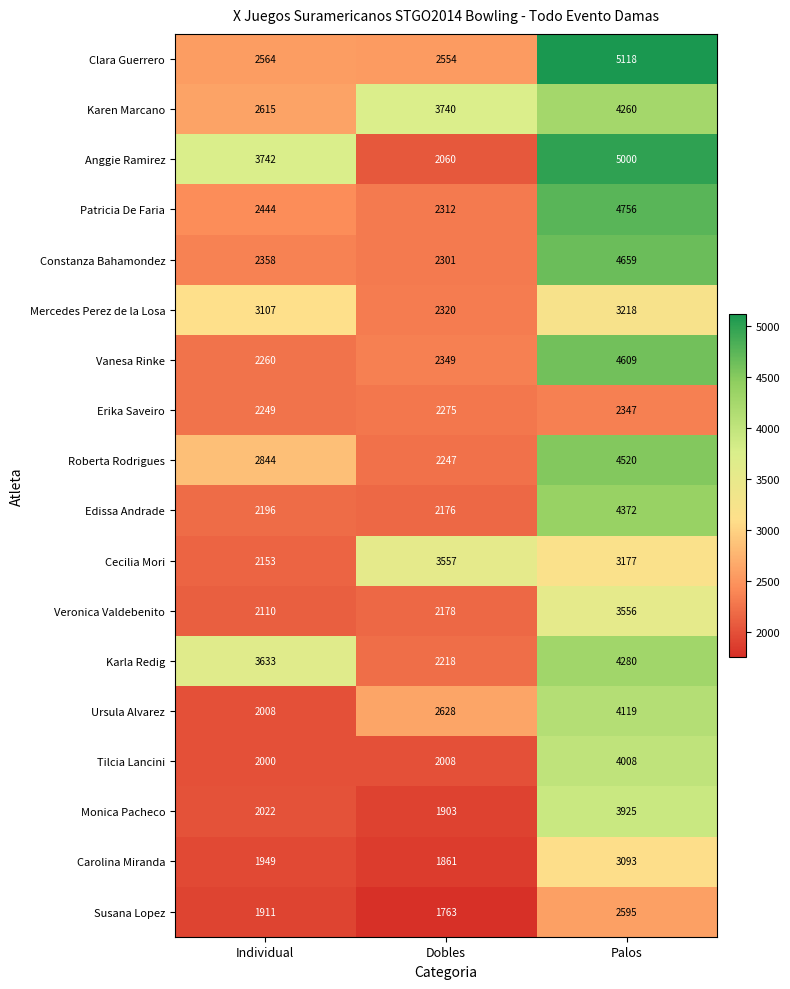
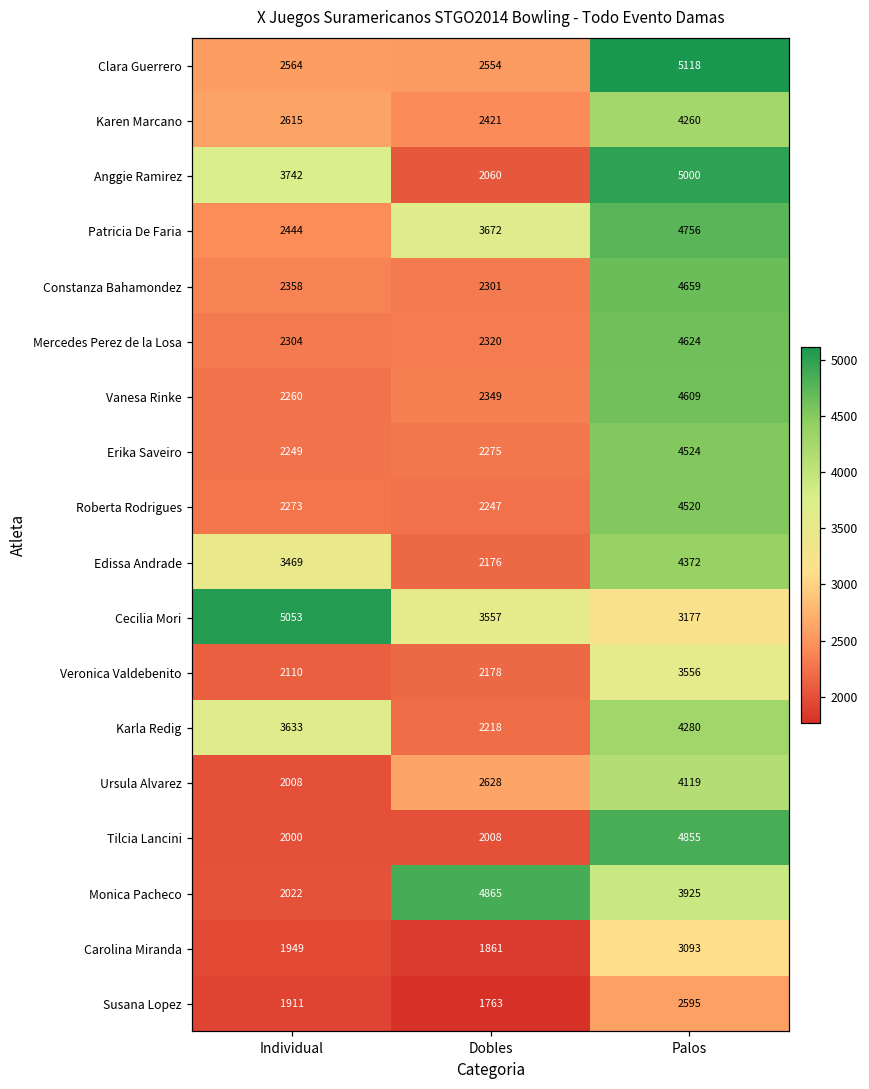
  {
    "Clara Guerrero": {
      "Individual": 2564,
      "Dobles": 2554,
      "Palos": 5118
    },
    "Karen Marcano": {
      "Individual": 2615,
-     "Dobles": 3740,
+     "Dobles": 2421,
      "Palos": 4260
    },
    "Anggie Ramirez": {
      "Individual": 3742,
      "Dobles": 2060,
      "Palos": 5000
    },
    "Patricia De Faria": {
      "Individual": 2444,
-     "Dobles": 2312,
+     "Dobles": 3672,
      "Palos": 4756
    },
    "Constanza Bahamondez": {
      "Individual": 2358,
      "Dobles": 2301,
      "Palos": 4659
    },
    "Mercedes Perez de la Losa": {
-     "Individual": 3107,
+     "Individual": 2304,
      "Dobles": 2320,
-     "Palos": 3218
+     "Palos": 4624
    },
    "Vanesa Rinke": {
      "Individual": 2260,
      "Dobles": 2349,
      "Palos": 4609
    },
    "Erika Saveiro": {
      "Individual": 2249,
      "Dobles": 2275,
-     "Palos": 2347
+     "Palos": 4524
    },
    "Roberta Rodrigues": {
-     "Individual": 2844,
+     "Individual": 2273,
      "Dobles": 2247,
      "Palos": 4520
    },
    "Edissa Andrade": {
-     "Individual": 2196,
+     "Individual": 3469,
      "Dobles": 2176,
      "Palos": 4372
    },
    "Cecilia Mori": {
-     "Individual": 2153,
+     "Individual": 5053,
      "Dobles": 3557,
      "Palos": 3177
    },
    "Veronica Valdebenito": {
      "Individual": 2110,
      "Dobles": 2178,
      "Palos": 3556
    },
    "Karla Redig": {
      "Individual": 3633,
      "Dobles": 2218,
      "Palos": 4280
    },
    "Ursula Alvarez": {
      "Individual": 2008,
      "Dobles": 2628,
      "Palos": 4119
    },
    "Tilcia Lancini": {
      "Individual": 2000,
      "Dobles": 2008,
-     "Palos": 4008
+     "Palos": 4855
    },
    "Monica Pacheco": {
      "Individual": 2022,
-     "Dobles": 1903,
+     "Dobles": 4865,
      "Palos": 3925
    },
    "Carolina Miranda": {
      "Individual": 1949,
      "Dobles": 1861,
      "Palos": 3093
    },
    "Susana Lopez": {
      "Individual": 1911,
      "Dobles": 1763,
      "Palos": 2595
    }
  }
